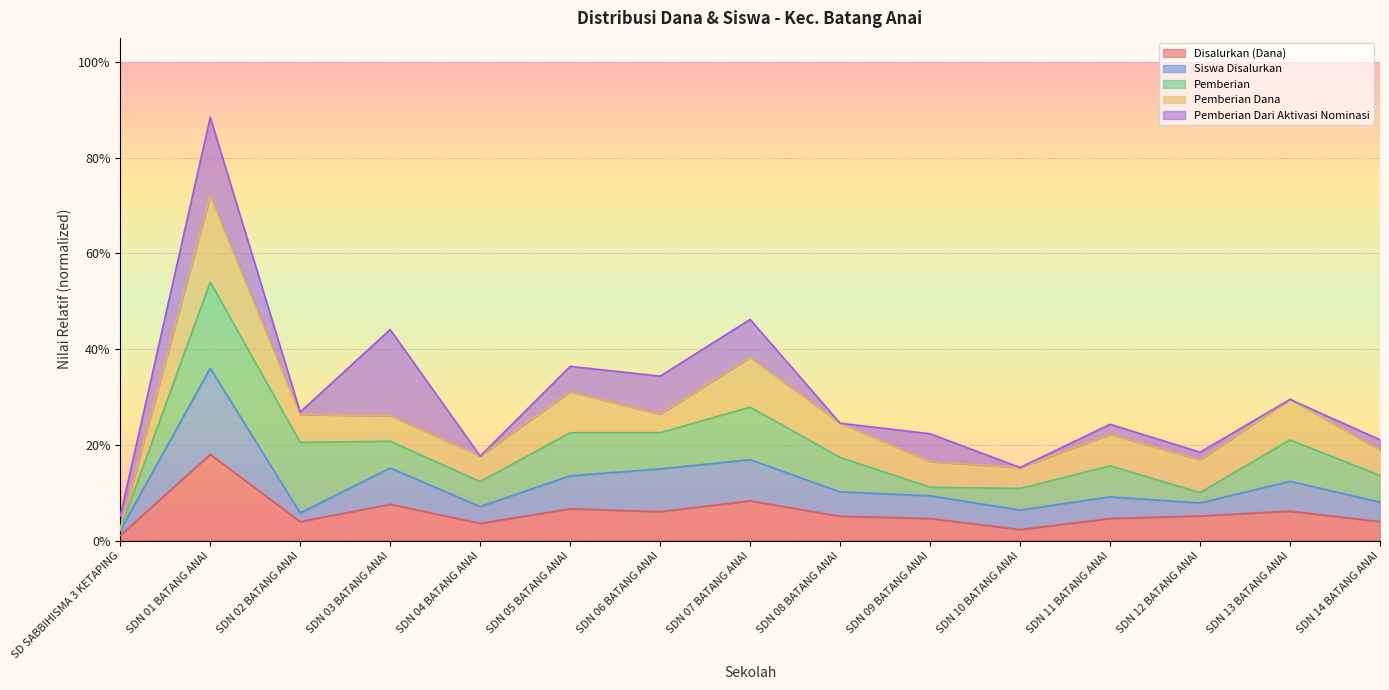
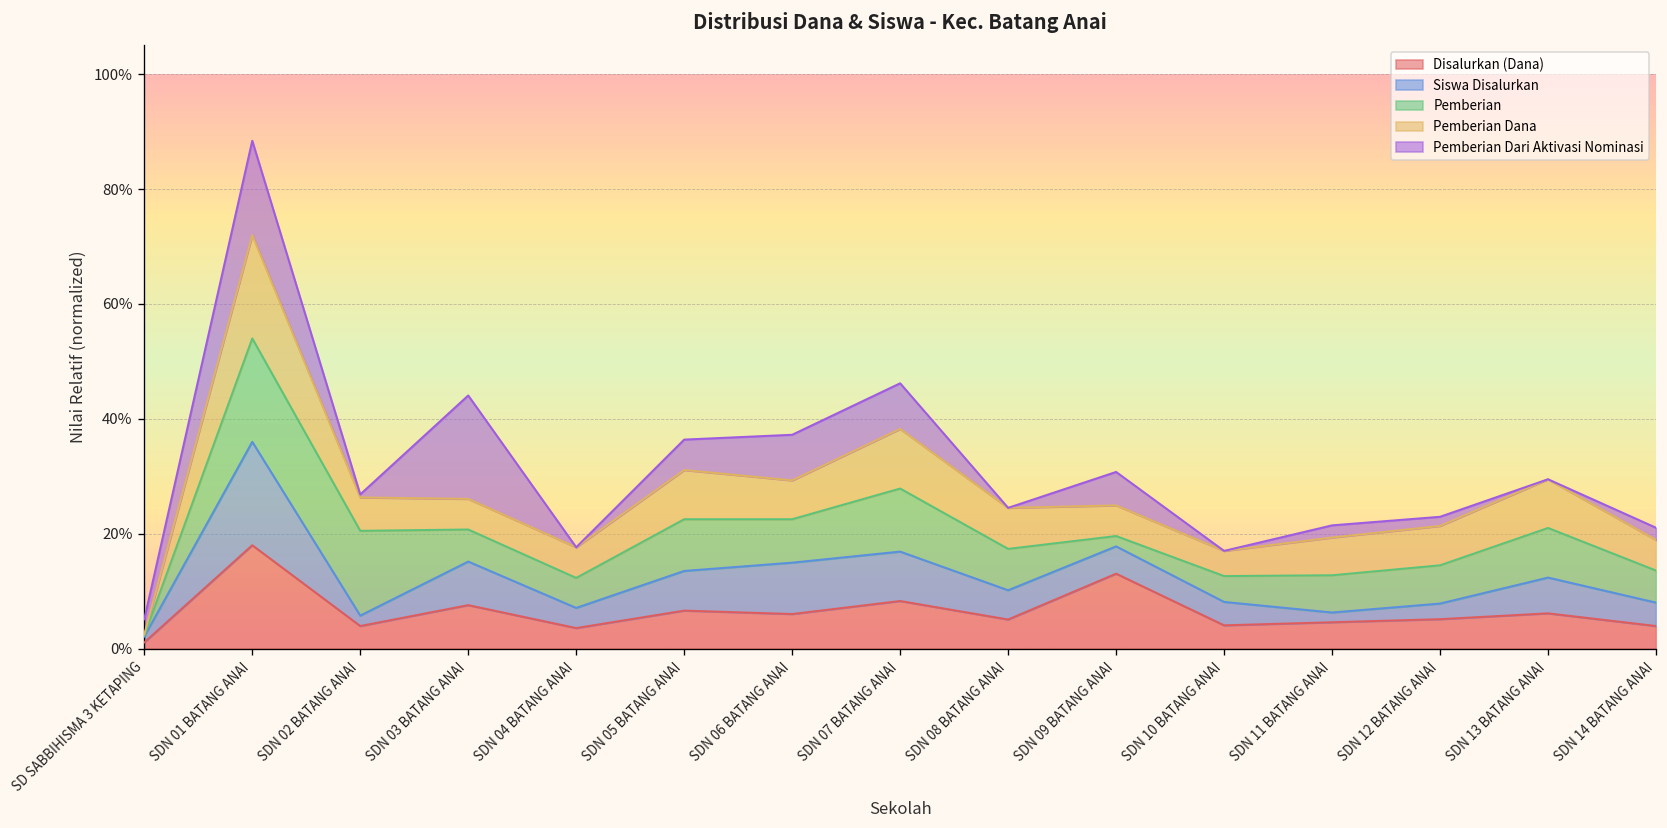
  {
    "Disalurkan (Dana)": {
      "SD SABBIHISMA 3 KETAPING": "1%",
      "SDN 01 BATANG ANAI": "18%",
      "SDN 02 BATANG ANAI": "4%",
      "SDN 03 BATANG ANAI": "8%",
      "SDN 04 BATANG ANAI": "4%",
      "SDN 05 BATANG ANAI": "7%",
      "SDN 06 BATANG ANAI": "6%",
      "SDN 07 BATANG ANAI": "8%",
      "SDN 08 BATANG ANAI": "5%",
-     "SDN 09 BATANG ANAI": "5%",
-     "SDN 10 BATANG ANAI": "2%",
+     "SDN 09 BATANG ANAI": "13%",
+     "SDN 10 BATANG ANAI": "4%",
      "SDN 11 BATANG ANAI": "5%",
      "SDN 12 BATANG ANAI": "5%",
      "SDN 13 BATANG ANAI": "6%",
      "SDN 14 BATANG ANAI": "4%"
    },
    "Siswa Disalurkan": {
      "SDN 01 BATANG ANAI": "18%",
      "SDN 02 BATANG ANAI": "2%",
      "SDN 03 BATANG ANAI": "8%",
      "SDN 04 BATANG ANAI": "4%",
      "SDN 05 BATANG ANAI": "7%",
      "SDN 06 BATANG ANAI": "9%",
      "SDN 07 BATANG ANAI": "9%",
      "SDN 08 BATANG ANAI": "5%",
      "SDN 09 BATANG ANAI": "5%",
      "SDN 10 BATANG ANAI": "4%",
-     "SDN 11 BATANG ANAI": "5%",
+     "SDN 11 BATANG ANAI": "2%",
      "SDN 12 BATANG ANAI": "3%",
      "SDN 13 BATANG ANAI": "6%",
      "SDN 14 BATANG ANAI": "4%"
    },
    "Pemberian": {
      "SDN 01 BATANG ANAI": "18%",
      "SDN 02 BATANG ANAI": "15%",
      "SDN 03 BATANG ANAI": "6%",
      "SDN 04 BATANG ANAI": "5%",
      "SDN 05 BATANG ANAI": "9%",
      "SDN 06 BATANG ANAI": "8%",
      "SDN 07 BATANG ANAI": "11%",
      "SDN 08 BATANG ANAI": "7%",
      "SDN 09 BATANG ANAI": "2%",
      "SDN 10 BATANG ANAI": "4%",
      "SDN 11 BATANG ANAI": "6%",
-     "SDN 12 BATANG ANAI": "2%",
+     "SDN 12 BATANG ANAI": "7%",
      "SDN 13 BATANG ANAI": "9%",
      "SDN 14 BATANG ANAI": "6%"
    },
    "Pemberian Dana": {
      "SDN 01 BATANG ANAI": "18%",
      "SDN 03 BATANG ANAI": "5%",
      "SDN 05 BATANG ANAI": "9%",
-     "SDN 06 BATANG ANAI": "4%",
+     "SDN 06 BATANG ANAI": "7%",
      "SDN 07 BATANG ANAI": "10%",
      "SDN 09 BATANG ANAI": "5%",
      "SDN 11 BATANG ANAI": "7%",
      "SDN 12 BATANG ANAI": "7%",
      "SDN 14 BATANG ANAI": "5%"
    },
    "Pemberian Dari Aktivasi Nominasi": {
      "SD SABBIHISMA 3 KETAPING": "3%",
      "SDN 01 BATANG ANAI": "16%",
      "SDN 03 BATANG ANAI": "18%",
      "SDN 05 BATANG ANAI": "5%",
      "SDN 06 BATANG ANAI": "8%",
      "SDN 07 BATANG ANAI": "8%",
      "SDN 09 BATANG ANAI": "6%",
      "SDN 11 BATANG ANAI": "2%",
      "SDN 12 BATANG ANAI": "2%",
      "SDN 14 BATANG ANAI": "2%"
    }
  }
